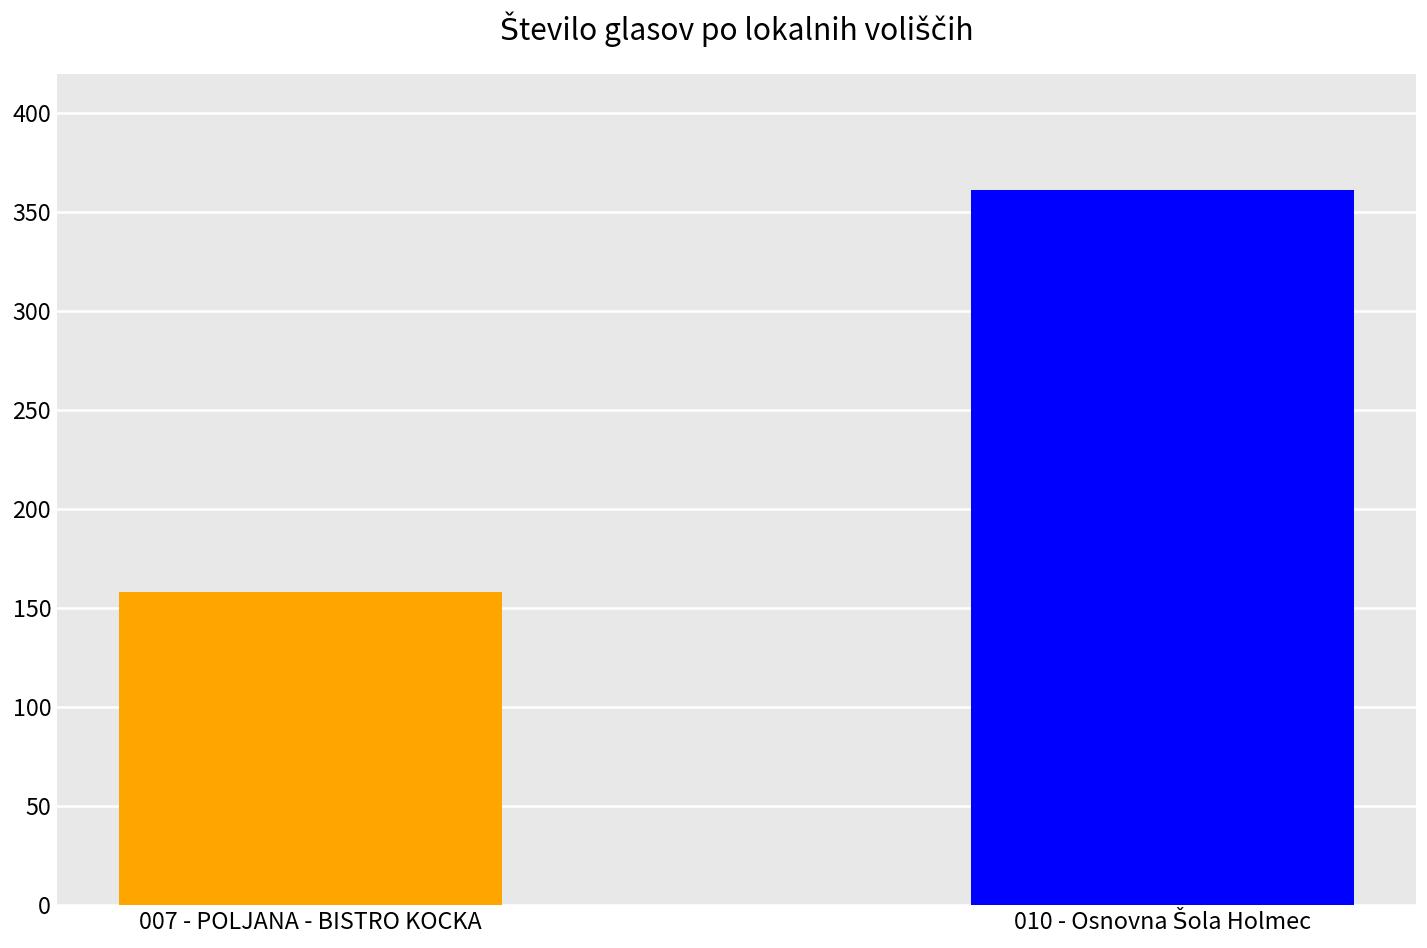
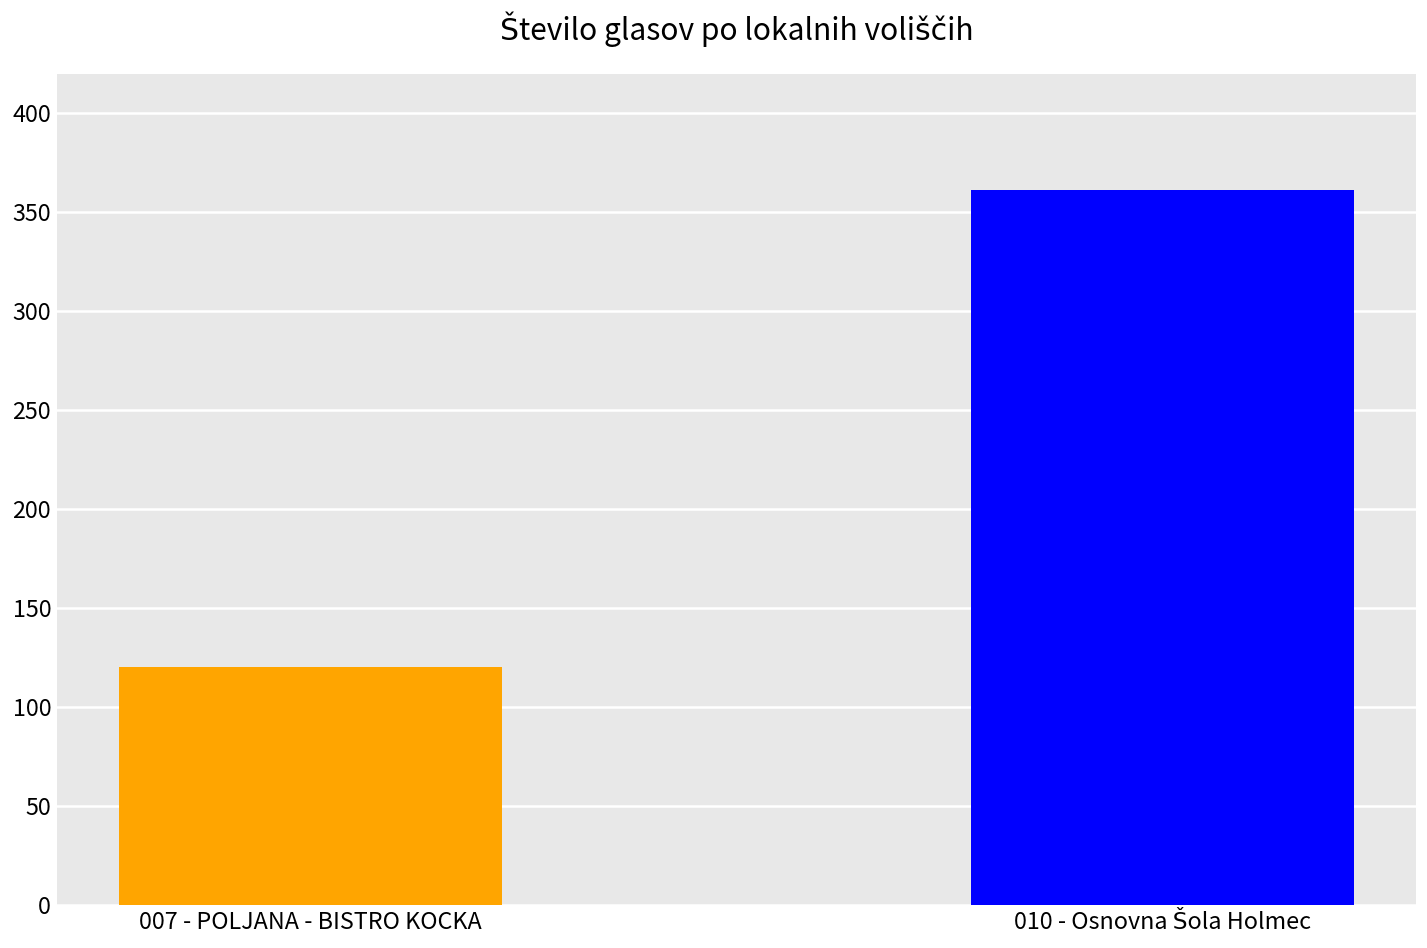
  {
-   "007 - POLJANA - BISTRO KOCKA": 158,
+   "007 - POLJANA - BISTRO KOCKA": 120,
    "010 - Osnovna Šola Holmec": 361
  }
